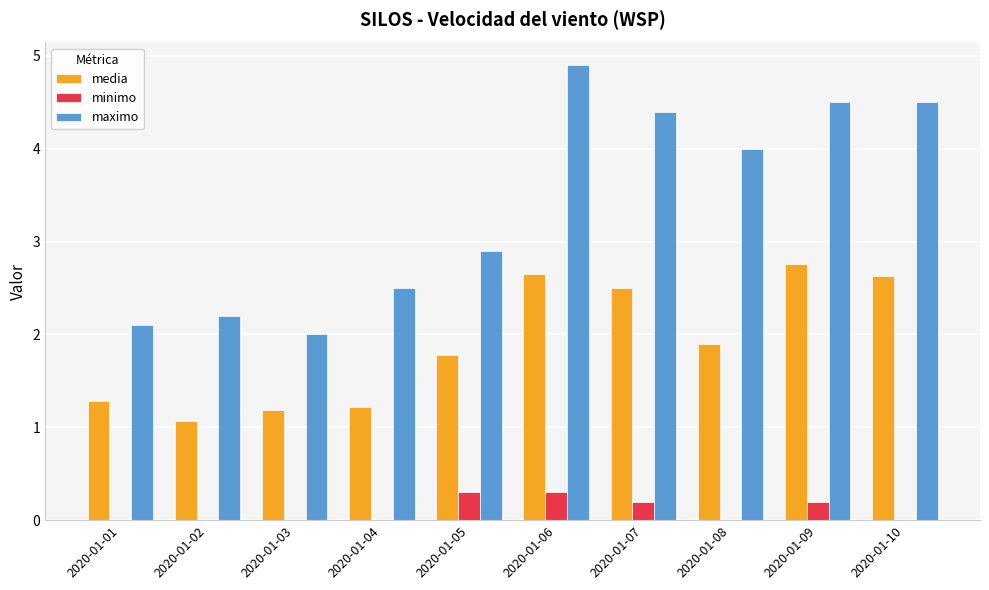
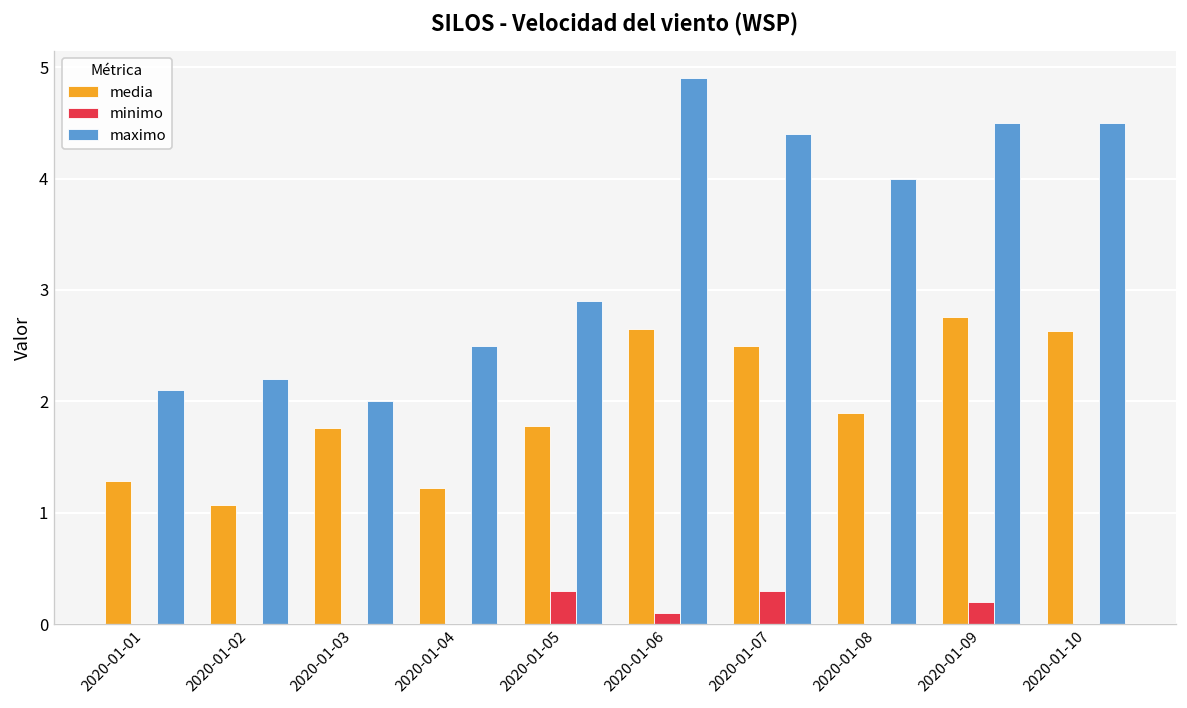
  {
    "media": {
      "2020-01-01": 1.3,
      "2020-01-02": 1.1,
-     "2020-01-03": 1.2,
+     "2020-01-03": 1.8,
      "2020-01-04": 1.2,
      "2020-01-05": 1.8,
      "2020-01-06": 2.6,
      "2020-01-07": 2.5,
      "2020-01-08": 1.9,
      "2020-01-09": 2.8,
      "2020-01-10": 2.6
    },
    "minimo": {
      "2020-01-01": 0.0,
      "2020-01-02": 0.0,
      "2020-01-03": 0.0,
      "2020-01-04": 0.0,
      "2020-01-05": 0.3,
-     "2020-01-06": 0.3,
-     "2020-01-07": 0.2,
+     "2020-01-06": 0.1,
+     "2020-01-07": 0.3,
      "2020-01-08": 0.0,
      "2020-01-09": 0.2,
      "2020-01-10": 0.0
    },
    "maximo": {
      "2020-01-01": 2.1,
      "2020-01-02": 2.2,
      "2020-01-03": 2.0,
      "2020-01-04": 2.5,
      "2020-01-05": 2.9,
      "2020-01-06": 4.9,
      "2020-01-07": 4.4,
      "2020-01-08": 4.0,
      "2020-01-09": 4.5,
      "2020-01-10": 4.5
    }
  }
